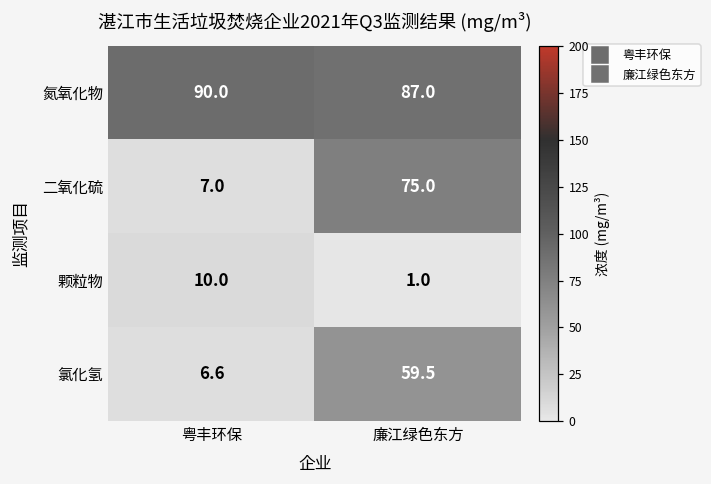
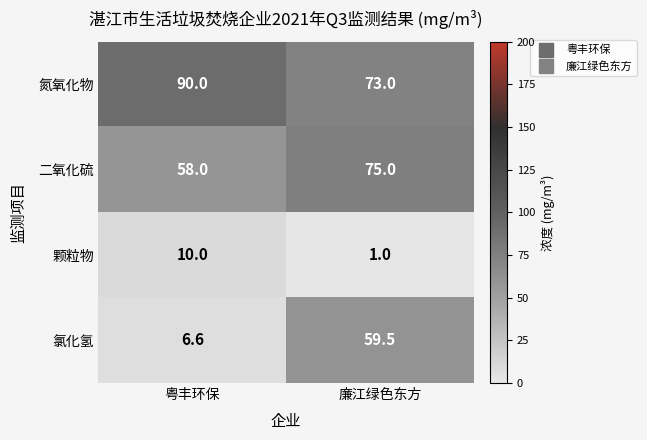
  {
    "氮氧化物": {
      "粤丰环保": 90.0,
-     "廉江绿色东方": 87.0
+     "廉江绿色东方": 73.0
    },
    "二氧化硫": {
-     "粤丰环保": 7.0,
+     "粤丰环保": 58.0,
      "廉江绿色东方": 75.0
    },
    "颗粒物": {
      "粤丰环保": 10.0,
      "廉江绿色东方": 1.0
    },
    "氯化氢": {
      "粤丰环保": 6.6,
      "廉江绿色东方": 59.5
    }
  }
